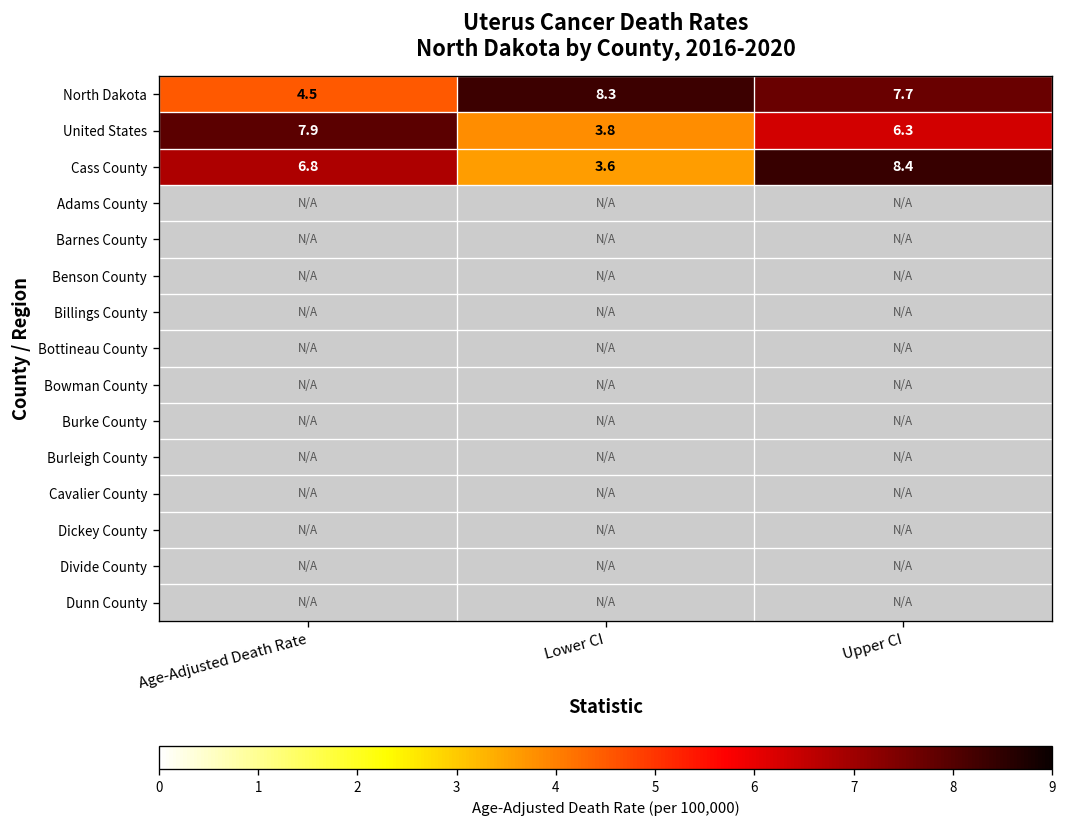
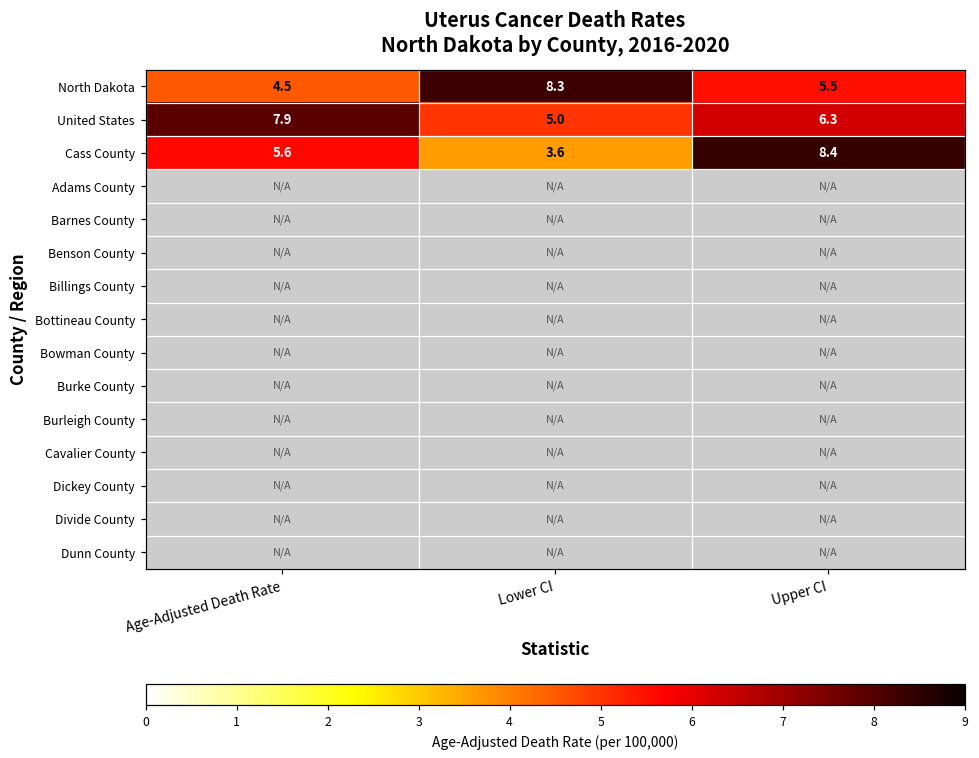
  {
    "North Dakota": {
      "Age-Adjusted Death Rate": 4.5,
      "Lower CI": 8.3,
-     "Upper CI": 7.7
+     "Upper CI": 5.5
    },
    "United States": {
      "Age-Adjusted Death Rate": 7.9,
-     "Lower CI": 3.8,
+     "Lower CI": 5.0,
      "Upper CI": 6.3
    },
    "Cass County": {
-     "Age-Adjusted Death Rate": 6.8,
+     "Age-Adjusted Death Rate": 5.6,
      "Lower CI": 3.6,
      "Upper CI": 8.4
    }
  }
